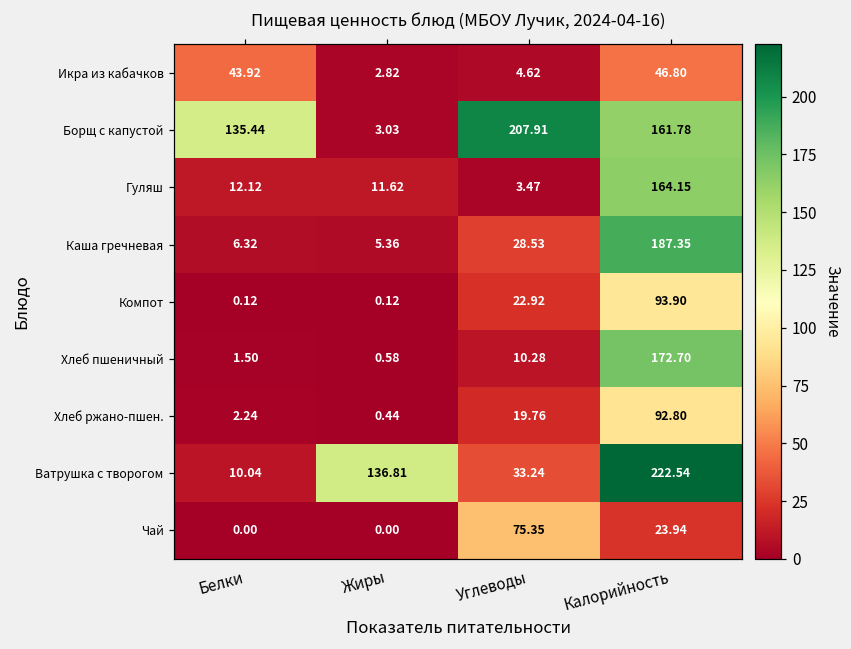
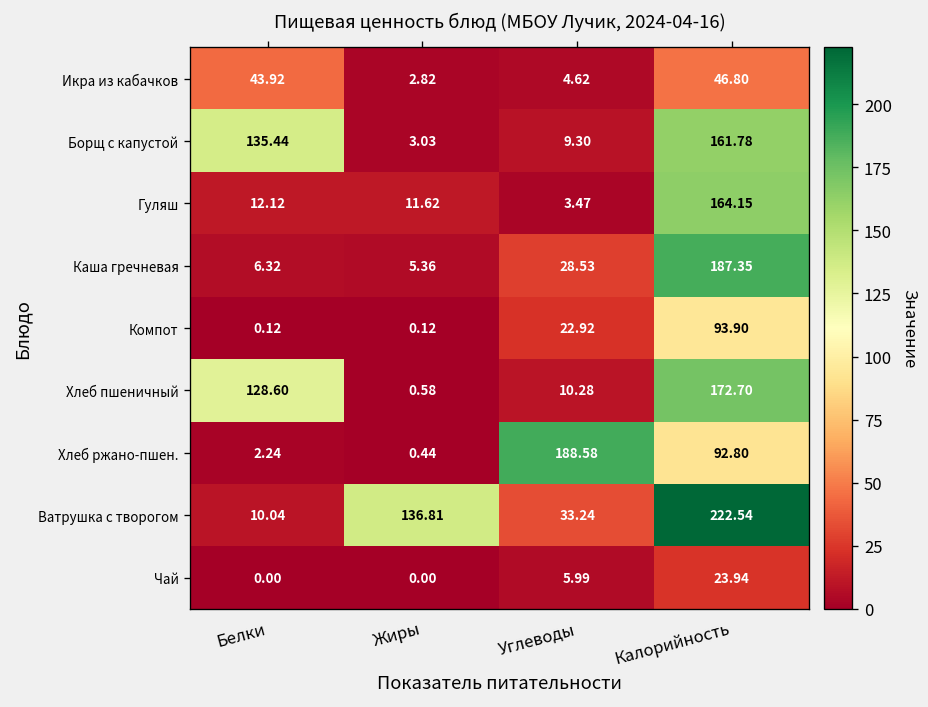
  {
    "Икра из кабачков": {
      "Белки": 43.92,
      "Жиры": 2.82,
      "Углеводы": 4.62,
      "Калорийность": 46.80
    },
    "Борщ с капустой": {
      "Белки": 135.44,
      "Жиры": 3.03,
-     "Углеводы": 207.91,
+     "Углеводы": 9.30,
      "Калорийность": 161.78
    },
    "Гуляш": {
      "Белки": 12.12,
      "Жиры": 11.62,
      "Углеводы": 3.47,
      "Калорийность": 164.15
    },
    "Каша гречневая": {
      "Белки": 6.32,
      "Жиры": 5.36,
      "Углеводы": 28.53,
      "Калорийность": 187.35
    },
    "Компот": {
      "Белки": 0.12,
      "Жиры": 0.12,
      "Углеводы": 22.92,
      "Калорийность": 93.90
    },
    "Хлеб пшеничный": {
-     "Белки": 1.50,
+     "Белки": 128.60,
      "Жиры": 0.58,
      "Углеводы": 10.28,
      "Калорийность": 172.70
    },
    "Хлеб ржано-пшен.": {
      "Белки": 2.24,
      "Жиры": 0.44,
-     "Углеводы": 19.76,
+     "Углеводы": 188.58,
      "Калорийность": 92.80
    },
    "Ватрушка с творогом": {
      "Белки": 10.04,
      "Жиры": 136.81,
      "Углеводы": 33.24,
      "Калорийность": 222.54
    },
    "Чай": {
      "Белки": 0.00,
      "Жиры": 0.00,
-     "Углеводы": 75.35,
+     "Углеводы": 5.99,
      "Калорийность": 23.94
    }
  }
